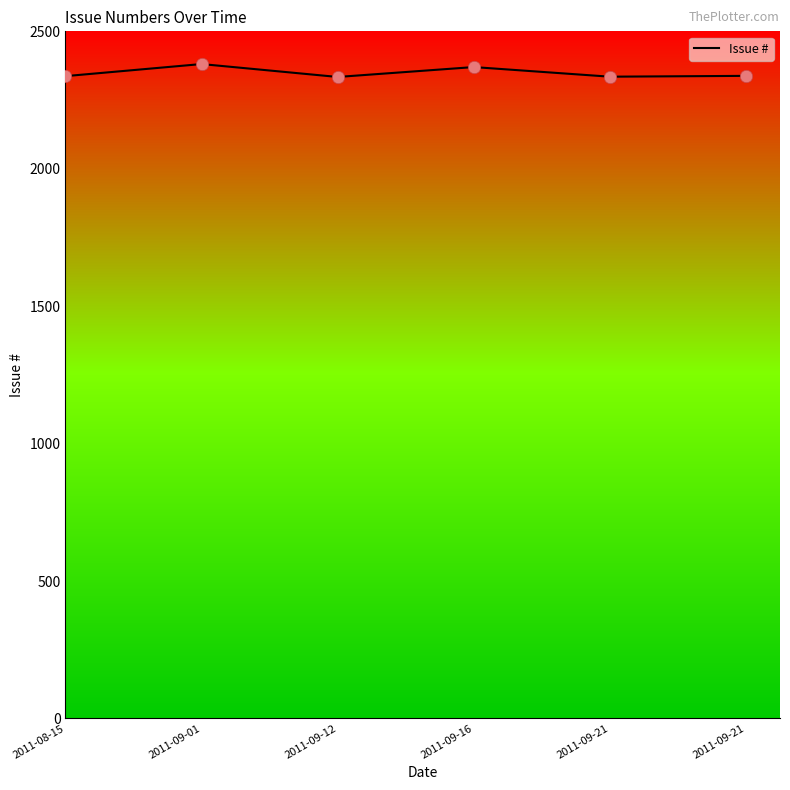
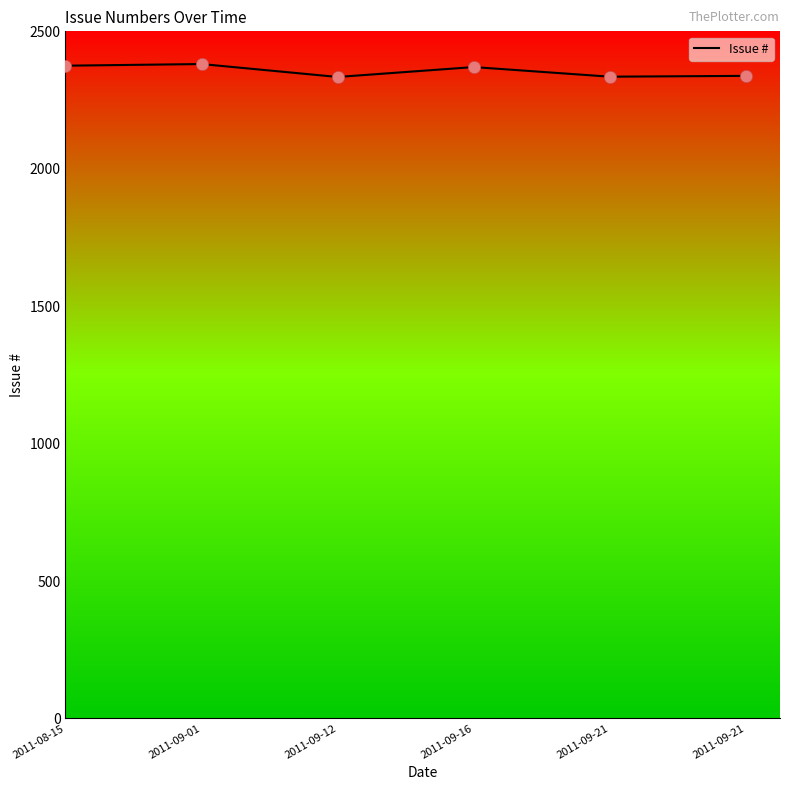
  {
-   "2011-08-15": 2340,
+   "2011-08-15": 2380,
    "2011-09-01": 2380,
    "2011-09-12": 2340,
    "2011-09-16": 2370
  }
